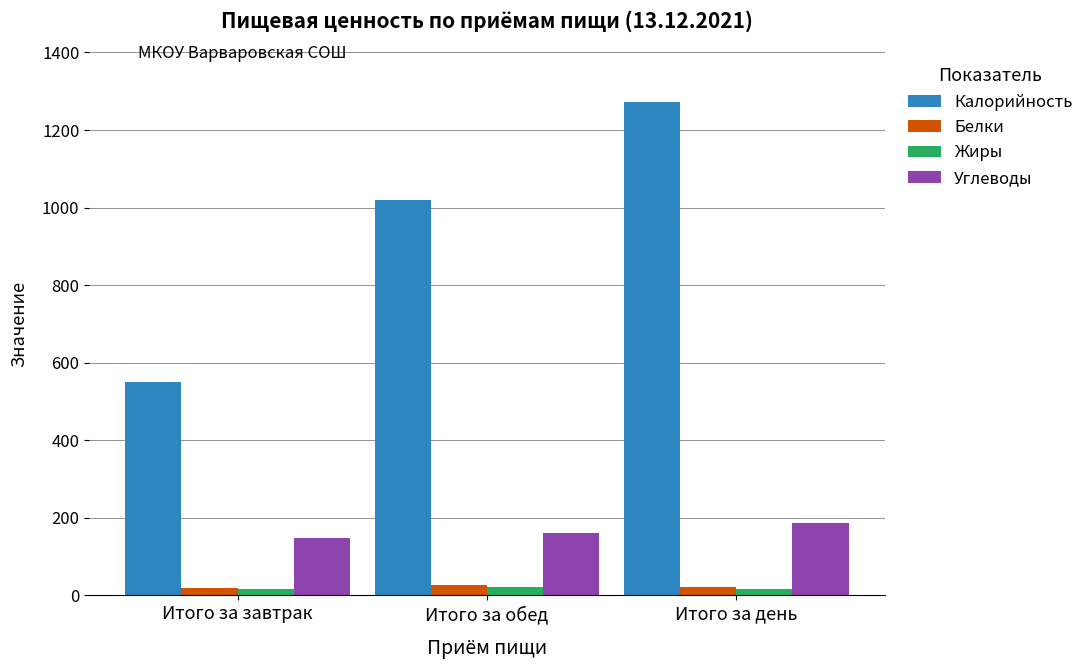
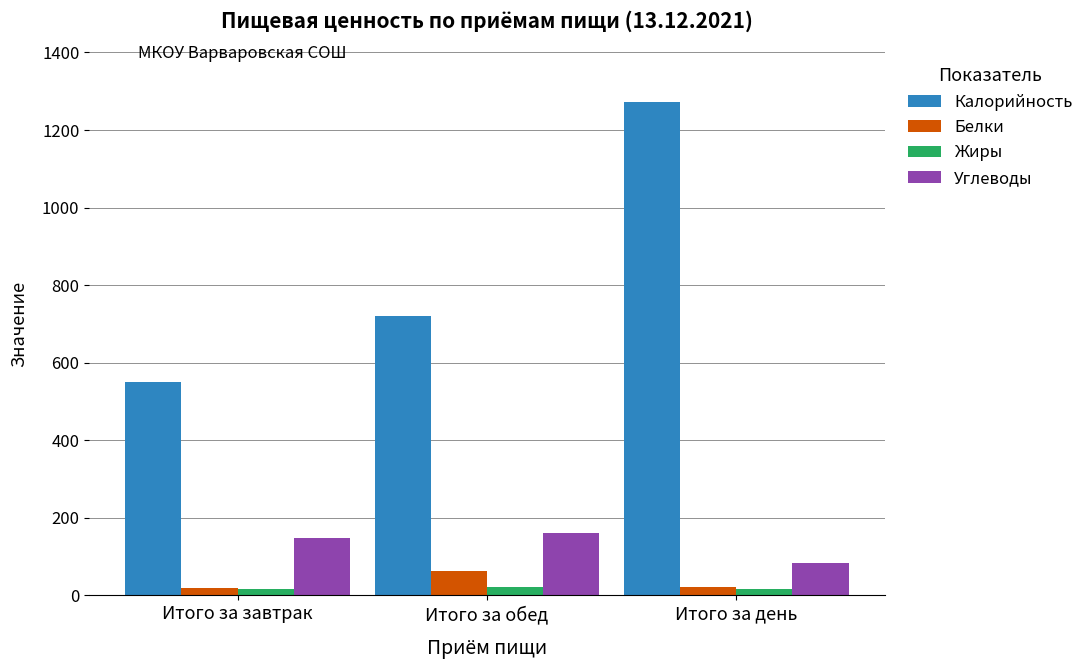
  {
    "Калорийность": {
      "Итого за завтрак": 550,
-     "Итого за обед": 1020,
+     "Итого за обед": 720,
      "Итого за день": 1270
    },
    "Белки": {
      "Итого за завтрак": 20,
-     "Итого за обед": 30,
+     "Итого за обед": 60,
      "Итого за день": 20
    },
    "Жиры": {
      "Итого за завтрак": 20,
      "Итого за обед": 20,
      "Итого за день": 20
    },
    "Углеводы": {
      "Итого за завтрак": 150,
      "Итого за обед": 160,
-     "Итого за день": 190
+     "Итого за день": 80
    }
  }
